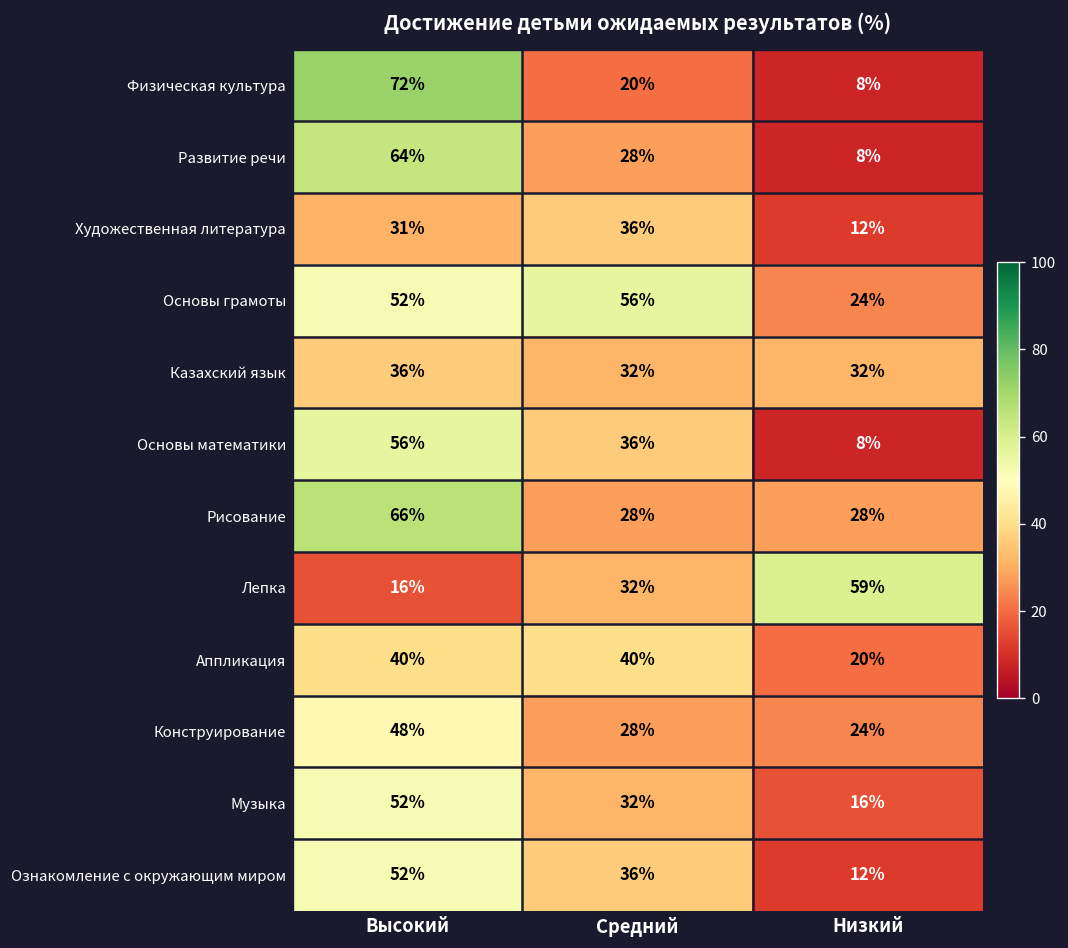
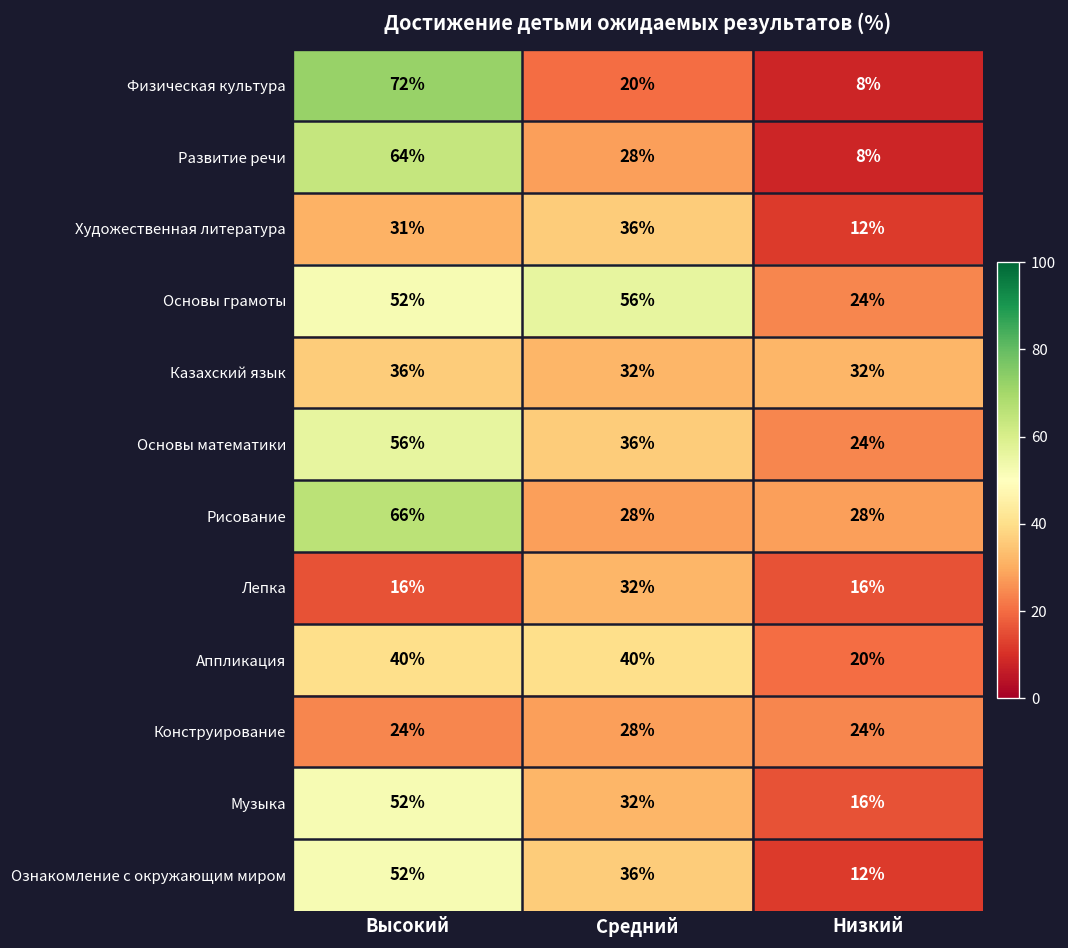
  {
    "Физическая культура": {
      "Высокий": "72%",
      "Средний": "20%",
      "Низкий": "8%"
    },
    "Развитие речи": {
      "Высокий": "64%",
      "Средний": "28%",
      "Низкий": "8%"
    },
    "Художественная литература": {
      "Высокий": "31%",
      "Средний": "36%",
      "Низкий": "12%"
    },
    "Основы грамоты": {
      "Высокий": "52%",
      "Средний": "56%",
      "Низкий": "24%"
    },
    "Казахский язык": {
      "Высокий": "36%",
      "Средний": "32%",
      "Низкий": "32%"
    },
    "Основы математики": {
      "Высокий": "56%",
      "Средний": "36%",
-     "Низкий": "8%"
+     "Низкий": "24%"
    },
    "Рисование": {
      "Высокий": "66%",
      "Средний": "28%",
      "Низкий": "28%"
    },
    "Лепка": {
      "Высокий": "16%",
      "Средний": "32%",
-     "Низкий": "59%"
+     "Низкий": "16%"
    },
    "Аппликация": {
      "Высокий": "40%",
      "Средний": "40%",
      "Низкий": "20%"
    },
    "Конструирование": {
-     "Высокий": "48%",
+     "Высокий": "24%",
      "Средний": "28%",
      "Низкий": "24%"
    },
    "Музыка": {
      "Высокий": "52%",
      "Средний": "32%",
      "Низкий": "16%"
    },
    "Ознакомление с окружающим миром": {
      "Высокий": "52%",
      "Средний": "36%",
      "Низкий": "12%"
    }
  }
